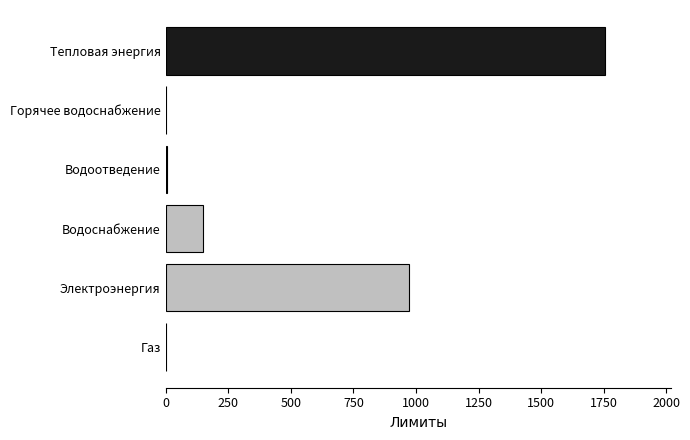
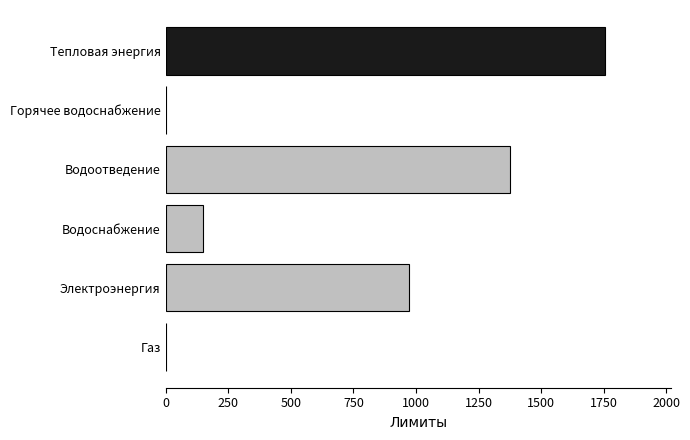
  {
    "Тепловая энергия": 1750,
    "Горячее водоснабжение": 0,
-   "Водоотведение": 10,
+   "Водоотведение": 1380,
    "Водоснабжение": 150,
    "Электроэнергия": 970,
    "Газ": 0
  }
